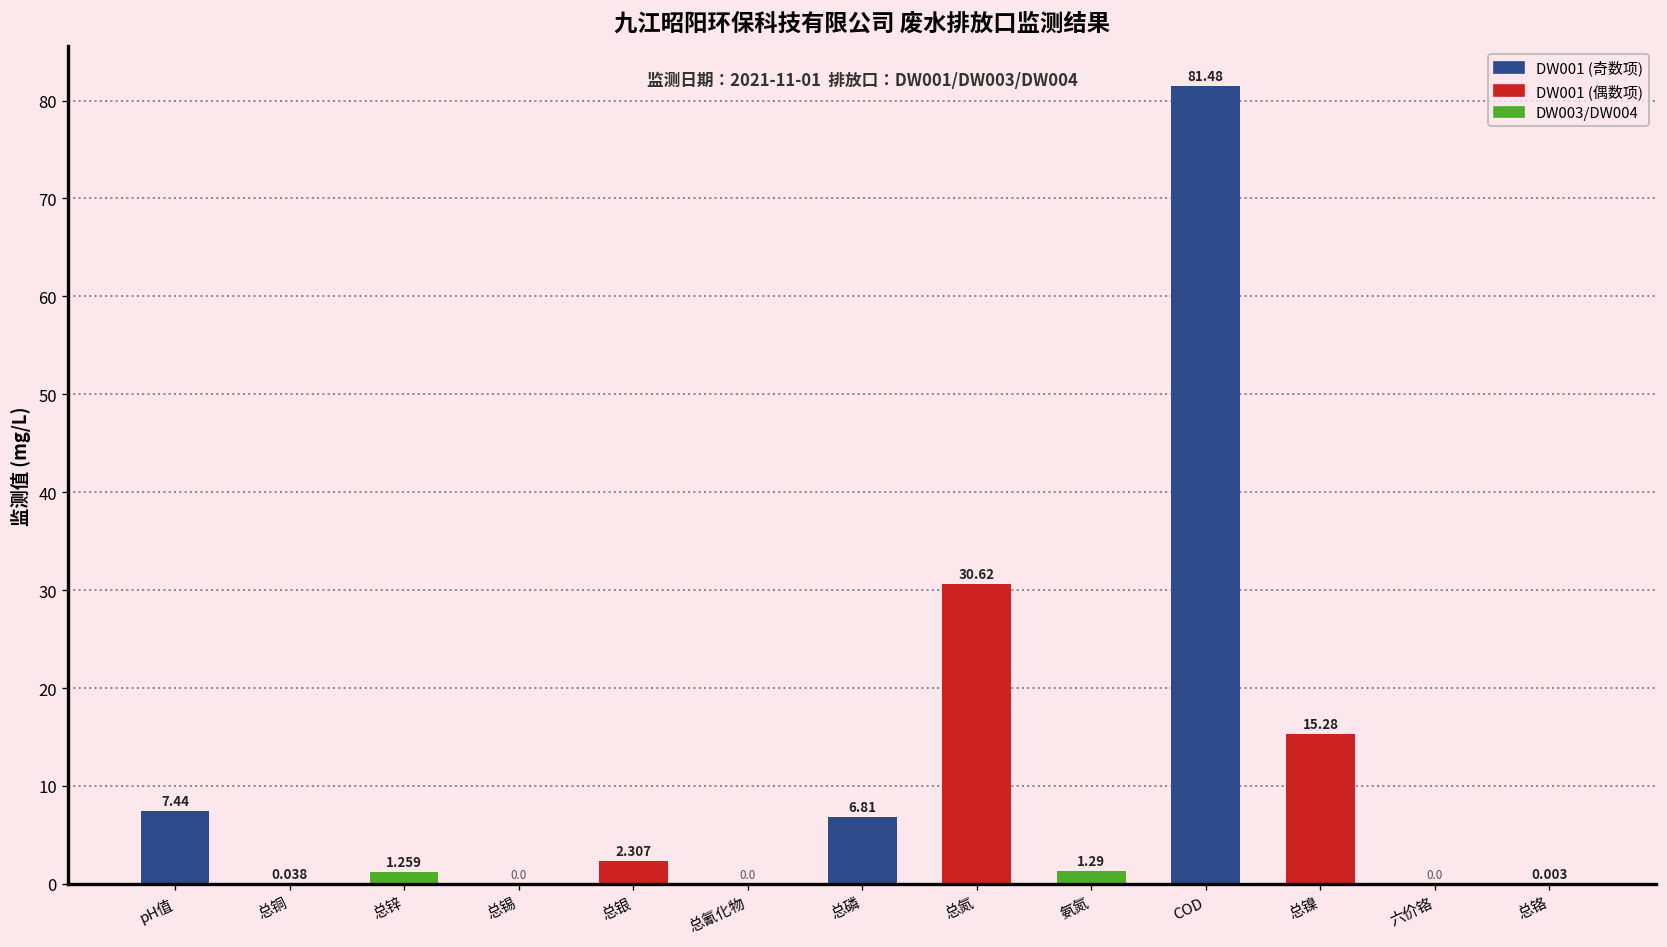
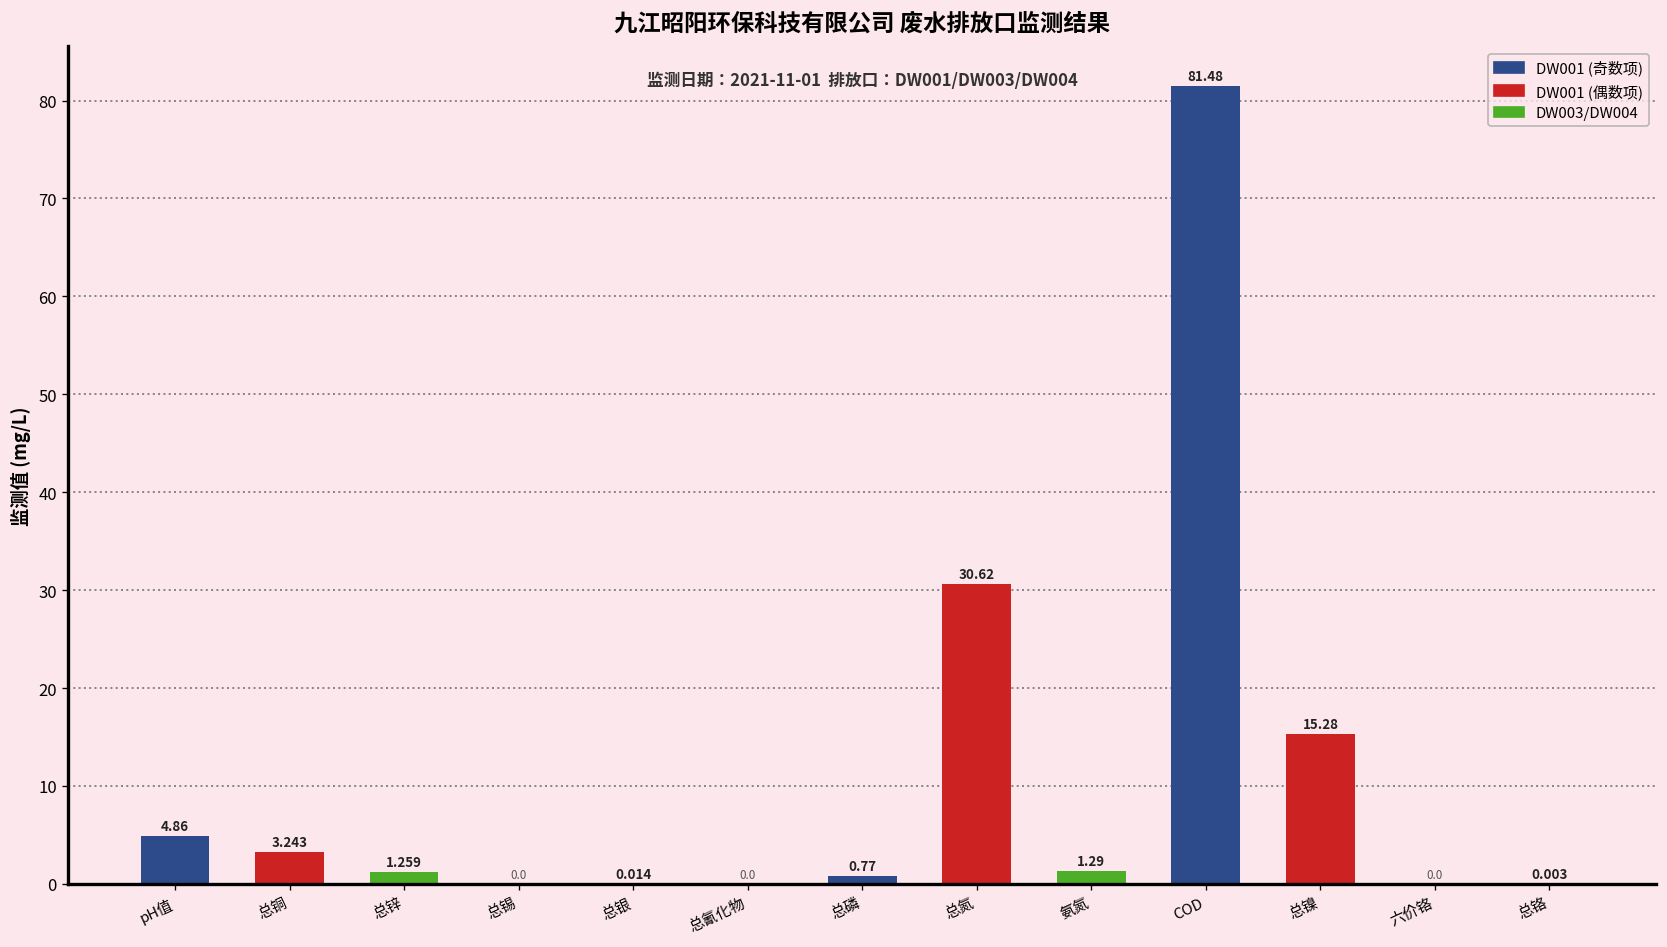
  {
-   "pH值": 7.44,
-   "总铜": 0.038,
+   "pH值": 4.86,
+   "总铜": 3.243,
    "总锌": 1.259,
    "总锡": 0.0,
-   "总银": 2.307,
+   "总银": 0.014,
    "总氰化物": 0.0,
-   "总磷": 6.81,
+   "总磷": 0.77,
    "总氮": 30.62,
    "氨氮": 1.29,
    "COD": 81.48,
    "总镍": 15.28,
    "六价铬": 0.0,
    "总铬": 0.003
  }
